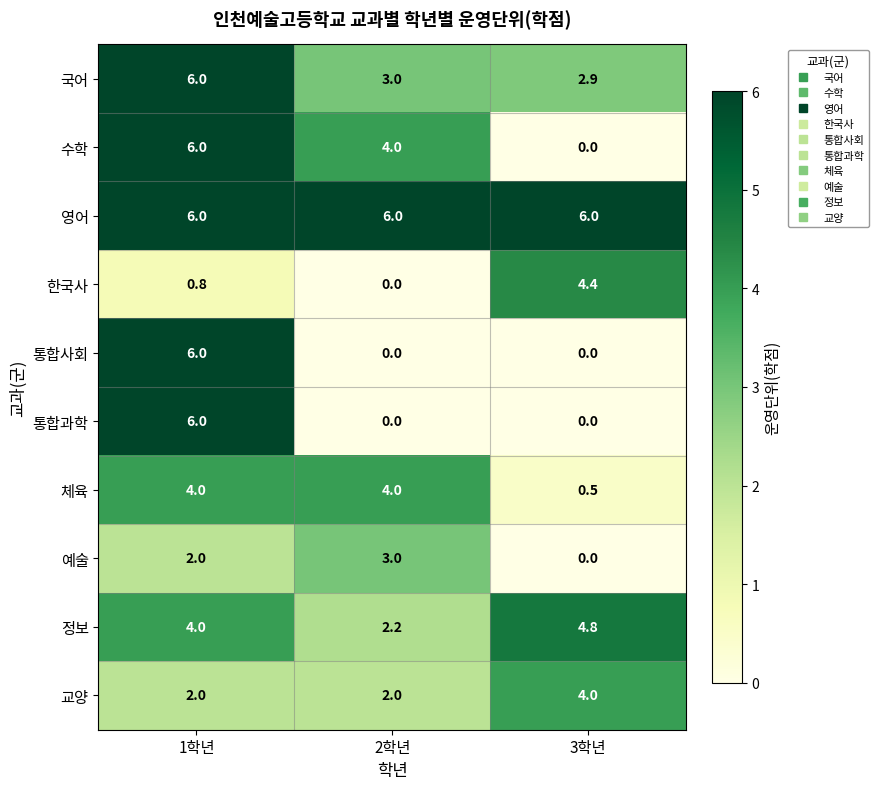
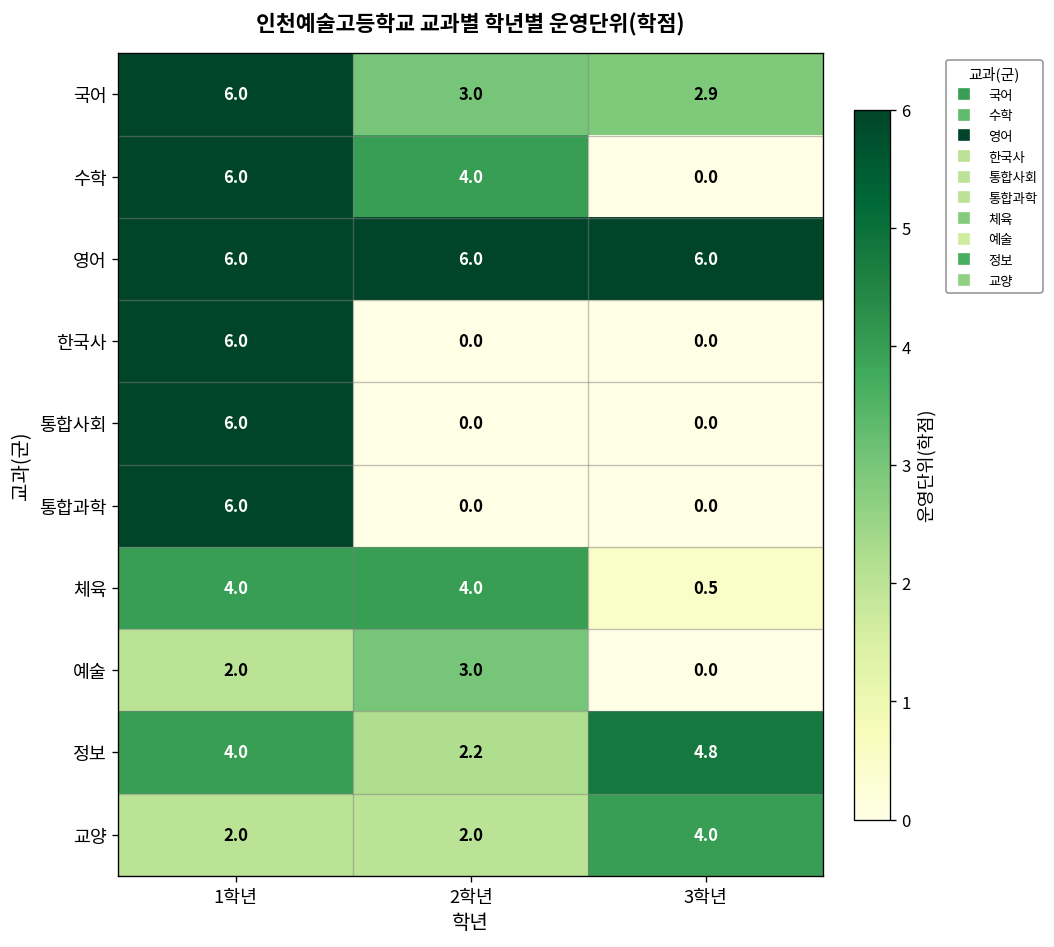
  {
    "국어": {
      "1학년": 6.0,
      "2학년": 3.0,
      "3학년": 2.9
    },
    "수학": {
      "1학년": 6.0,
      "2학년": 4.0,
      "3학년": 0.0
    },
    "영어": {
      "1학년": 6.0,
      "2학년": 6.0,
      "3학년": 6.0
    },
    "한국사": {
-     "1학년": 0.8,
+     "1학년": 6.0,
      "2학년": 0.0,
-     "3학년": 4.4
+     "3학년": 0.0
    },
    "통합사회": {
      "1학년": 6.0,
      "2학년": 0.0,
      "3학년": 0.0
    },
    "통합과학": {
      "1학년": 6.0,
      "2학년": 0.0,
      "3학년": 0.0
    },
    "체육": {
      "1학년": 4.0,
      "2학년": 4.0,
      "3학년": 0.5
    },
    "예술": {
      "1학년": 2.0,
      "2학년": 3.0,
      "3학년": 0.0
    },
    "정보": {
      "1학년": 4.0,
      "2학년": 2.2,
      "3학년": 4.8
    },
    "교양": {
      "1학년": 2.0,
      "2학년": 2.0,
      "3학년": 4.0
    }
  }
